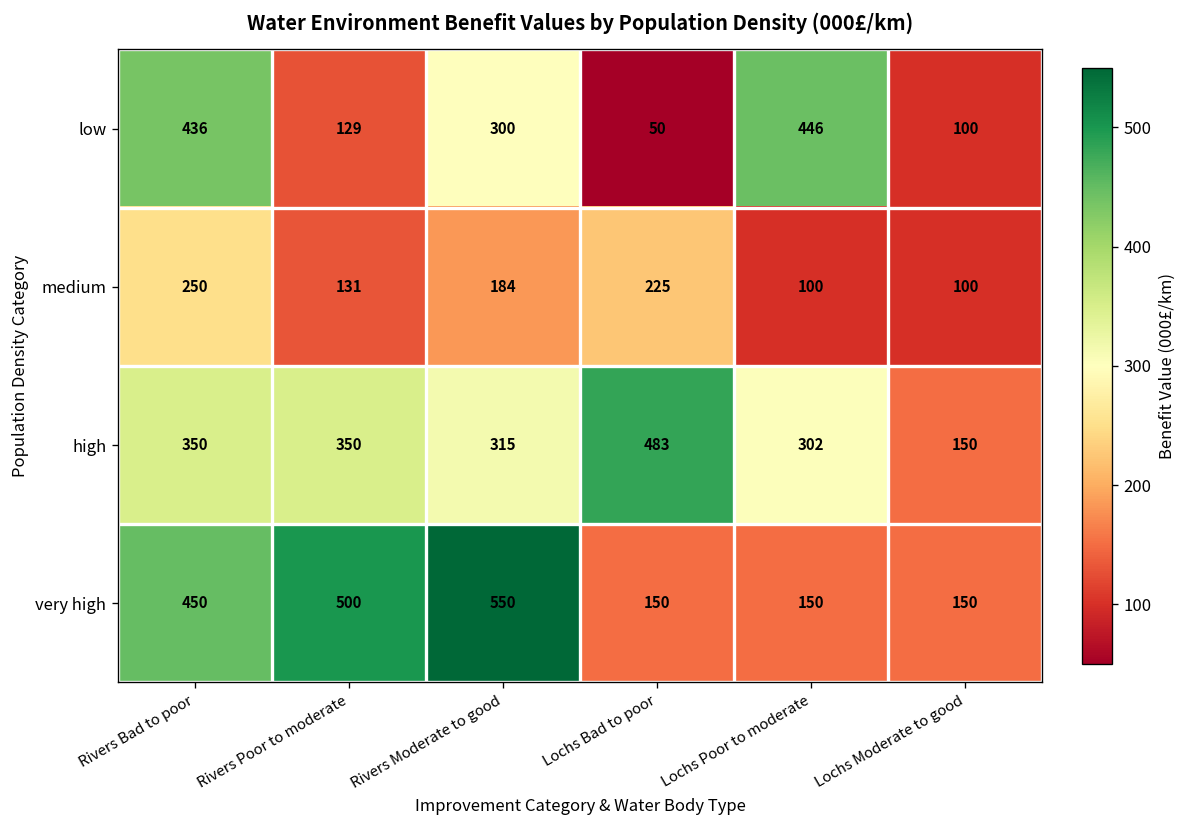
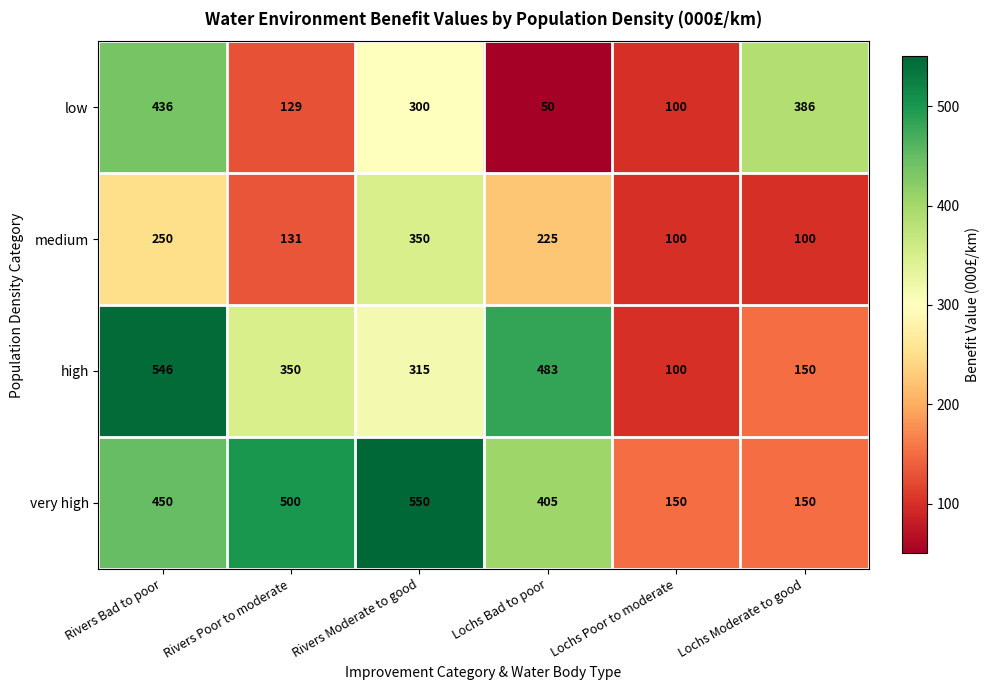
  {
    "low": {
      "Rivers Bad to poor": 436,
      "Rivers Poor to moderate": 129,
      "Rivers Moderate to good": 300,
      "Lochs Bad to poor": 50,
-     "Lochs Poor to moderate": 446,
-     "Lochs Moderate to good": 100
+     "Lochs Poor to moderate": 100,
+     "Lochs Moderate to good": 386
    },
    "medium": {
      "Rivers Bad to poor": 250,
      "Rivers Poor to moderate": 131,
-     "Rivers Moderate to good": 184,
+     "Rivers Moderate to good": 350,
      "Lochs Bad to poor": 225,
      "Lochs Poor to moderate": 100,
      "Lochs Moderate to good": 100
    },
    "high": {
-     "Rivers Bad to poor": 350,
+     "Rivers Bad to poor": 546,
      "Rivers Poor to moderate": 350,
      "Rivers Moderate to good": 315,
      "Lochs Bad to poor": 483,
-     "Lochs Poor to moderate": 302,
+     "Lochs Poor to moderate": 100,
      "Lochs Moderate to good": 150
    },
    "very high": {
      "Rivers Bad to poor": 450,
      "Rivers Poor to moderate": 500,
      "Rivers Moderate to good": 550,
-     "Lochs Bad to poor": 150,
+     "Lochs Bad to poor": 405,
      "Lochs Poor to moderate": 150,
      "Lochs Moderate to good": 150
    }
  }
